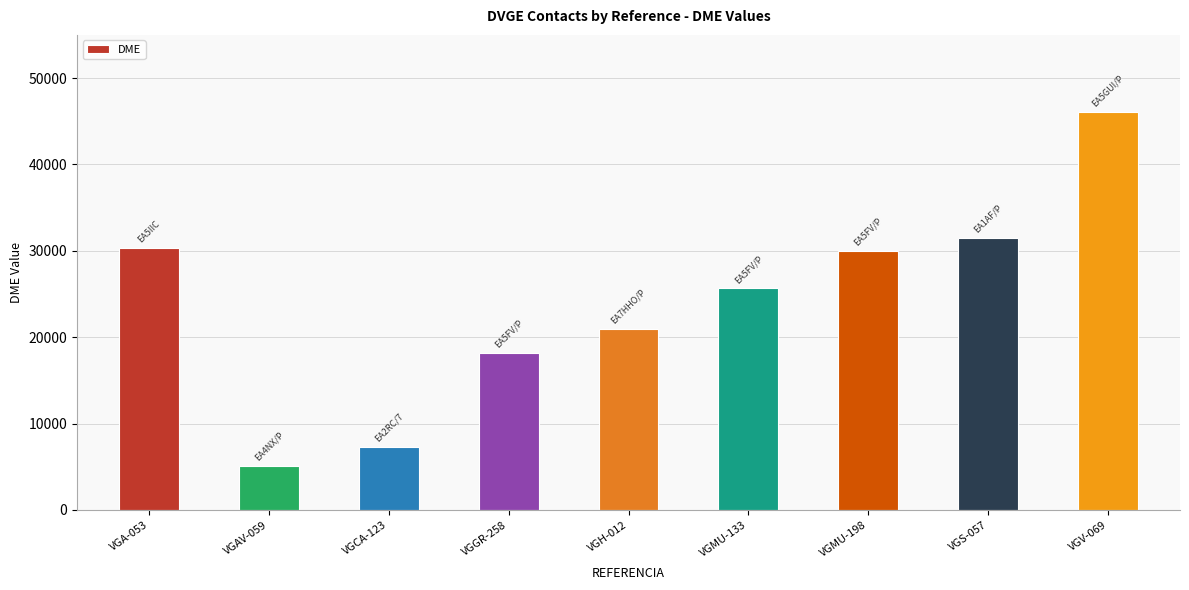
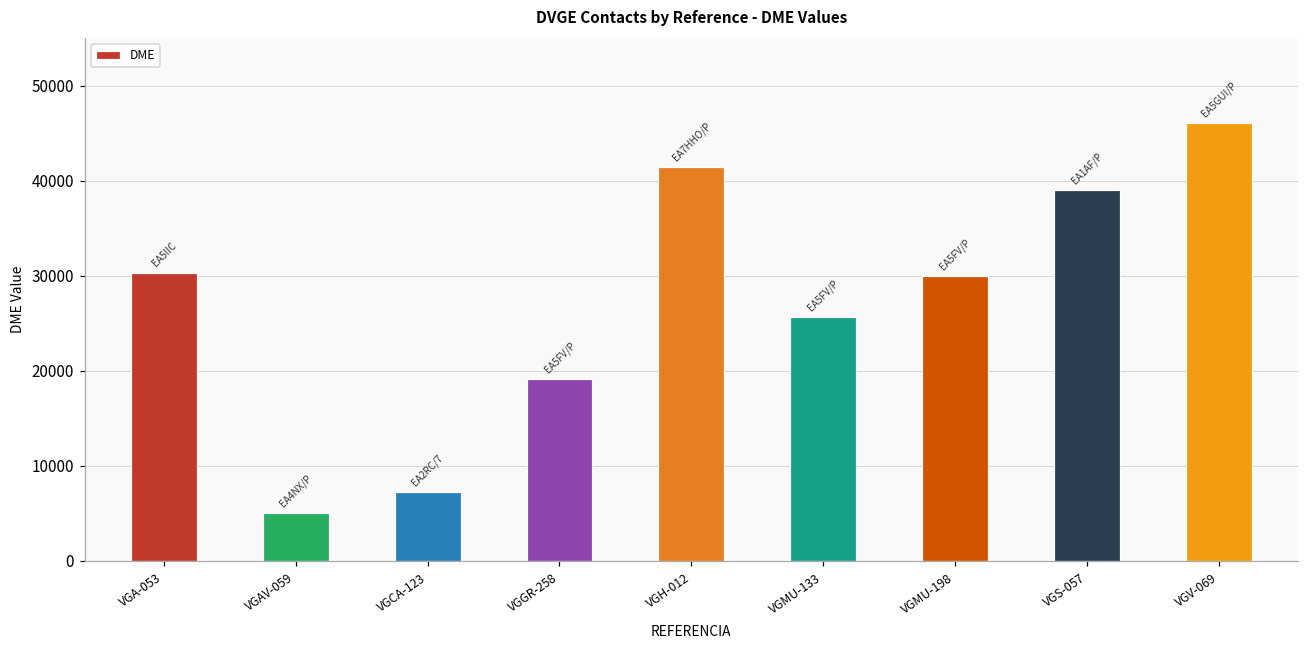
  {
    "VGA-053": 30000,
    "VGAV-059": 5000,
-   "VGGR-258": 18000,
-   "VGH-012": 21000,
+   "VGGR-258": 19000,
+   "VGH-012": 41000,
    "VGMU-133": 26000,
    "VGMU-198": 30000,
-   "VGS-057": 32000,
+   "VGS-057": 39000,
    "VGV-069": 46000
  }
